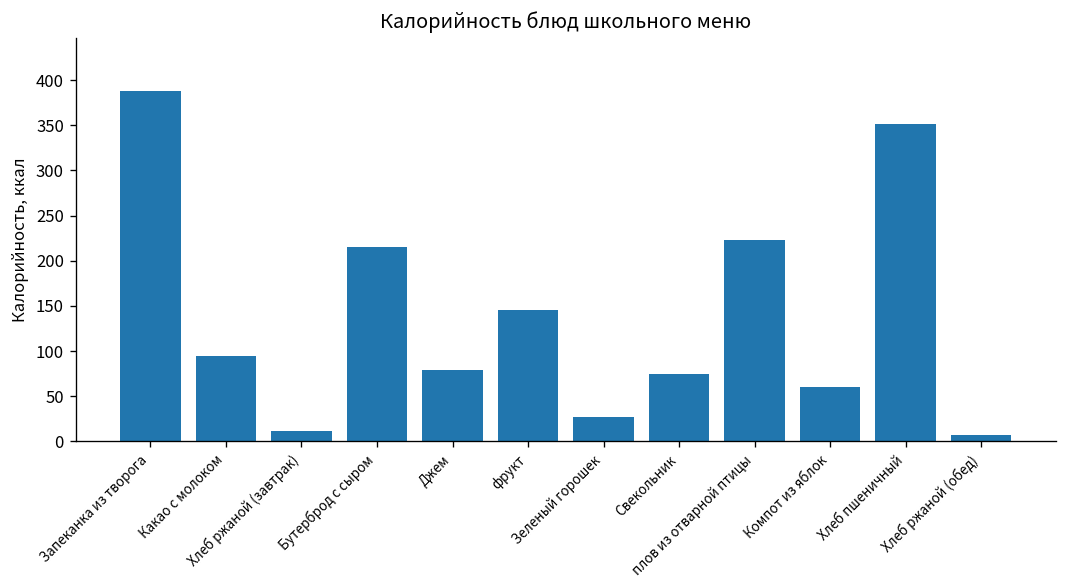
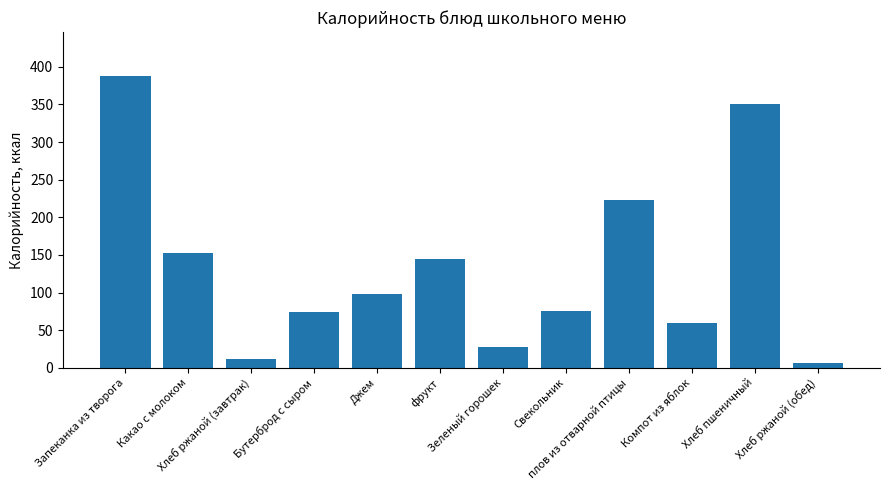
  {
    "Запеканка из творога": 390,
-   "Какао с молоком": 90,
+   "Какао с молоком": 150,
    "Хлеб ржаной (завтрак)": 10,
-   "Бутерброд с сыром": 220,
-   "Джем": 80,
+   "Бутерброд с сыром": 70,
+   "Джем": 100,
    "фрукт": 150,
    "Зеленый горошек": 30,
    "Свекольник": 80,
    "плов из отварной птицы": 220,
    "Компот из яблок": 60,
    "Хлеб пшеничный": 350,
    "Хлеб ржаной (обед)": 10
  }
